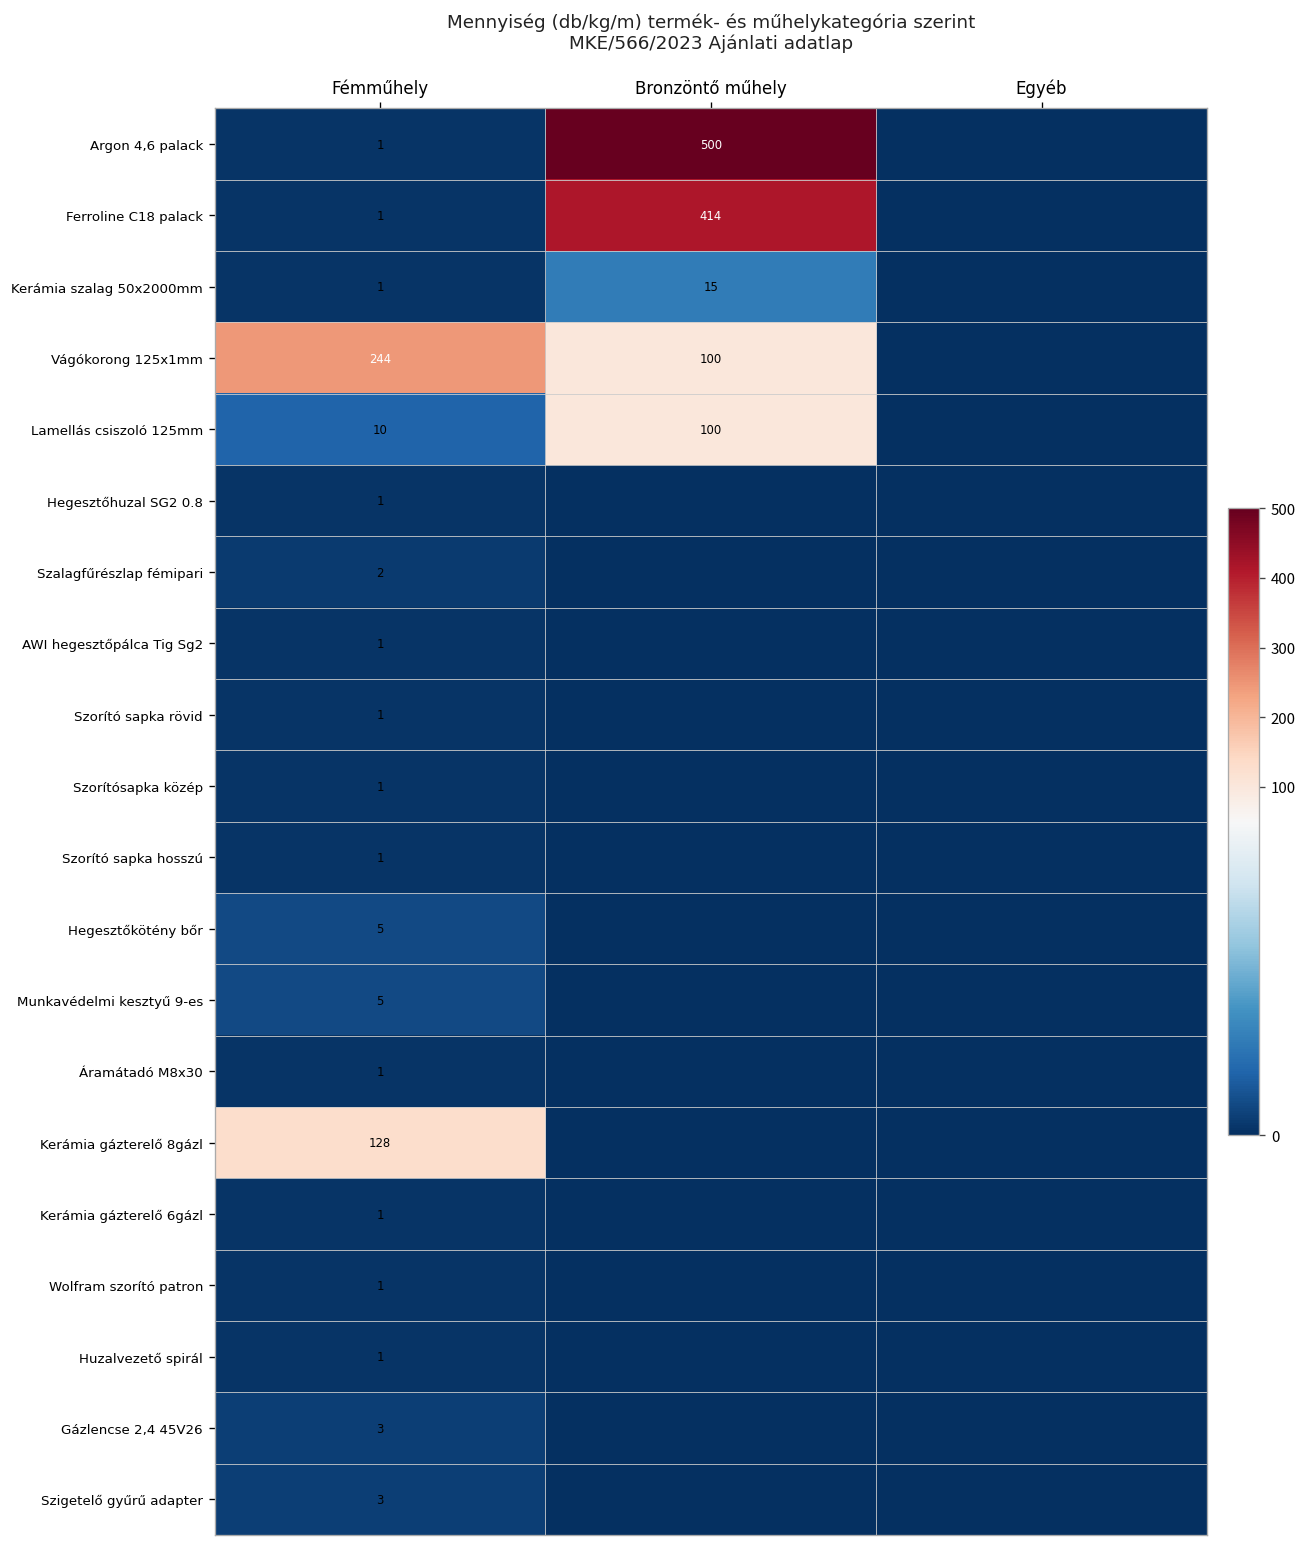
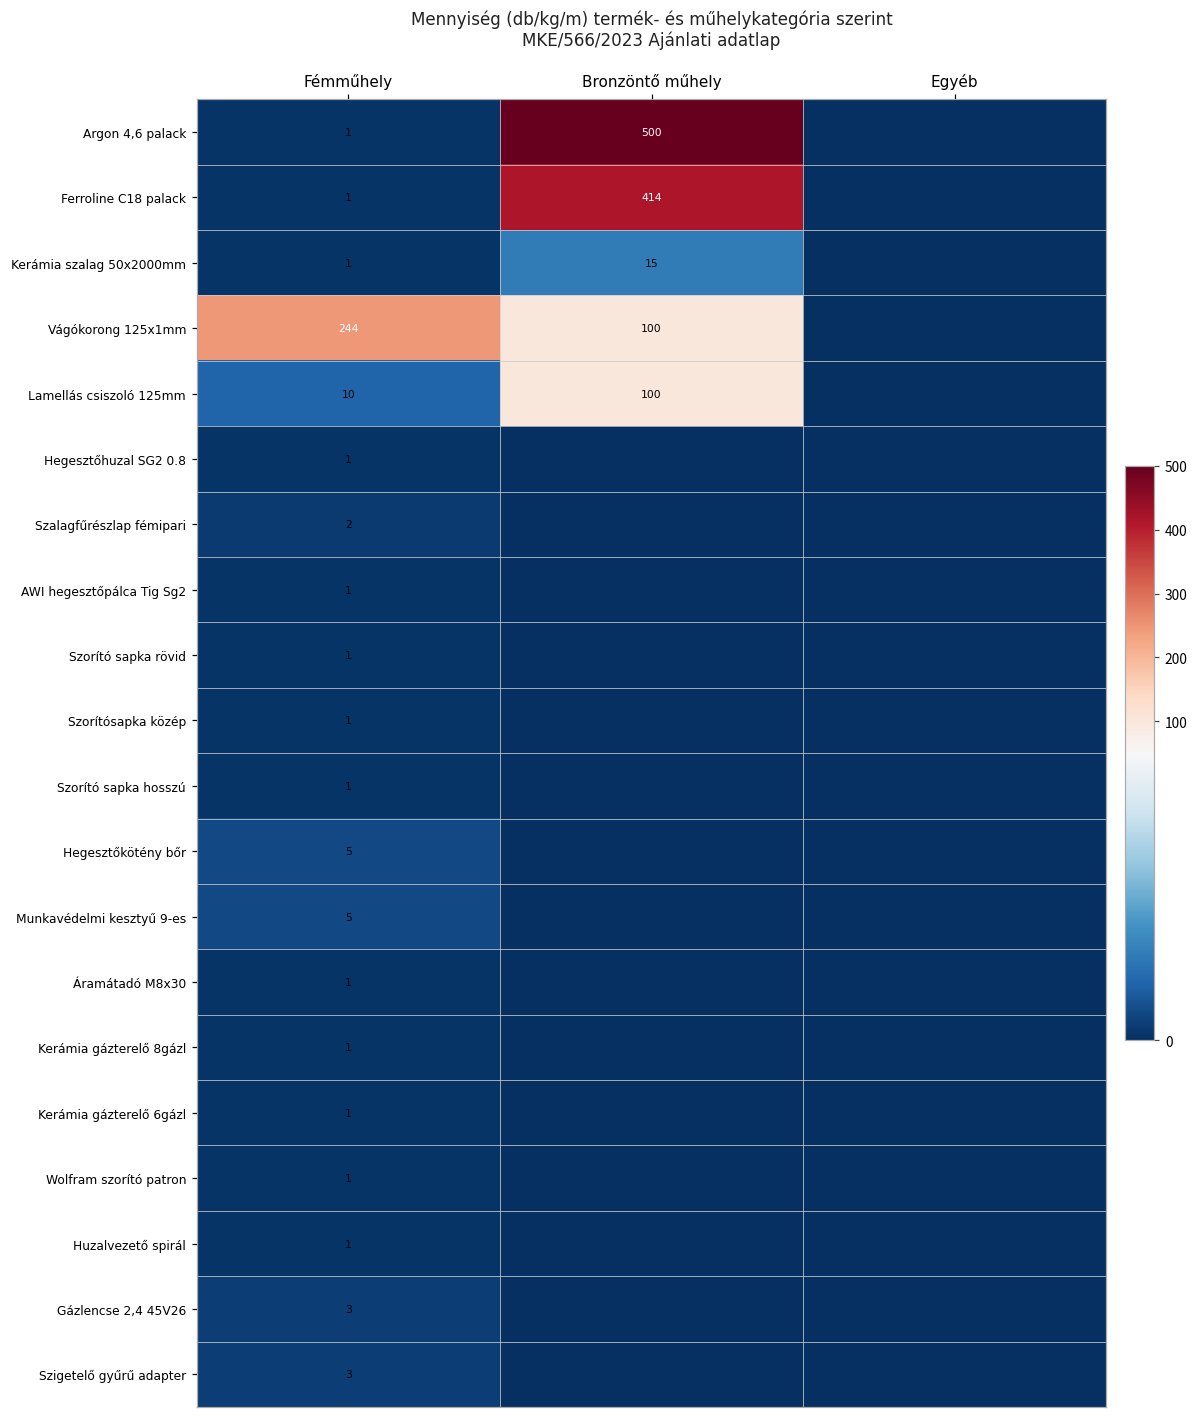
  {
    "Argon 4,6 palack": {
      "Fémműhely": 1,
      "Bronzöntő műhely": 500
    },
    "Ferroline C18 palack": {
      "Fémműhely": 1,
      "Bronzöntő műhely": 414
    },
    "Kerámia szalag 50x2000mm": {
      "Fémműhely": 1,
      "Bronzöntő műhely": 15
    },
    "Vágókorong 125x1mm": {
      "Fémműhely": 244,
      "Bronzöntő műhely": 100
    },
    "Lamellás csiszoló 125mm": {
      "Fémműhely": 10,
      "Bronzöntő műhely": 100
    },
    "Hegesztőhuzal SG2 0.8": {
      "Fémműhely": 1
    },
    "Szalagfűrészlap fémipari": {
      "Fémműhely": 2
    },
    "AWI hegesztőpálca Tig Sg2": {
      "Fémműhely": 1
    },
    "Szorító sapka rövid": {
      "Fémműhely": 1
    },
    "Szorítósapka közép": {
      "Fémműhely": 1
    },
    "Szorító sapka hosszú": {
      "Fémműhely": 1
    },
    "Hegesztőkötény bőr": {
      "Fémműhely": 5
    },
    "Munkavédelmi kesztyű 9-es": {
      "Fémműhely": 5
    },
    "Áramátadó M8x30": {
      "Fémműhely": 1
    },
    "Kerámia gázterelő 8gázl": {
-     "Fémműhely": 128
+     "Fémműhely": 1
    },
    "Kerámia gázterelő 6gázl": {
      "Fémműhely": 1
    },
    "Wolfram szorító patron": {
      "Fémműhely": 1
    },
    "Huzalvezető spirál": {
      "Fémműhely": 1
    },
    "Gázlencse 2,4 45V26": {
      "Fémműhely": 3
    },
    "Szigetelő gyűrű adapter": {
      "Fémműhely": 3
    }
  }
